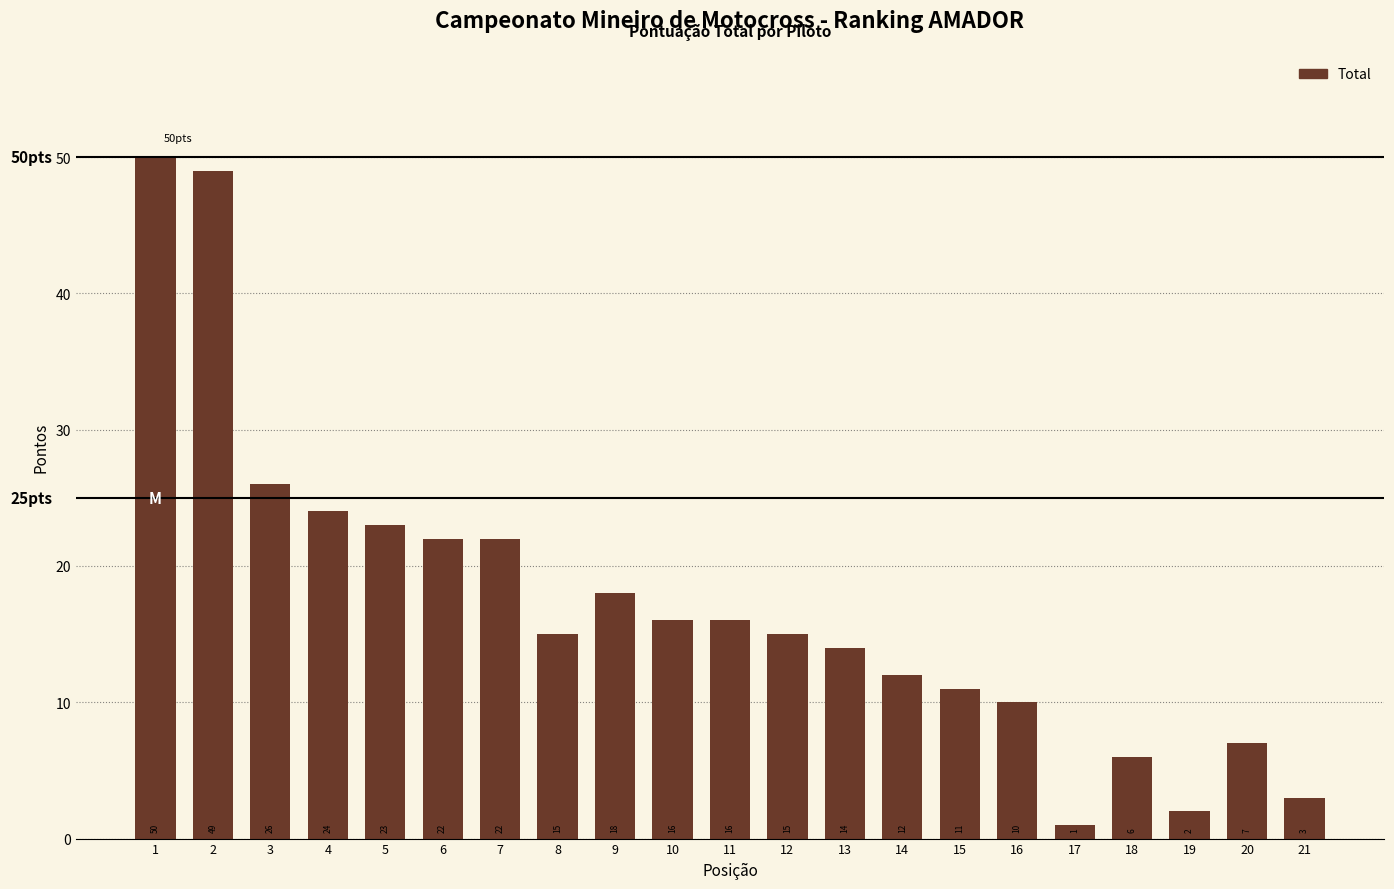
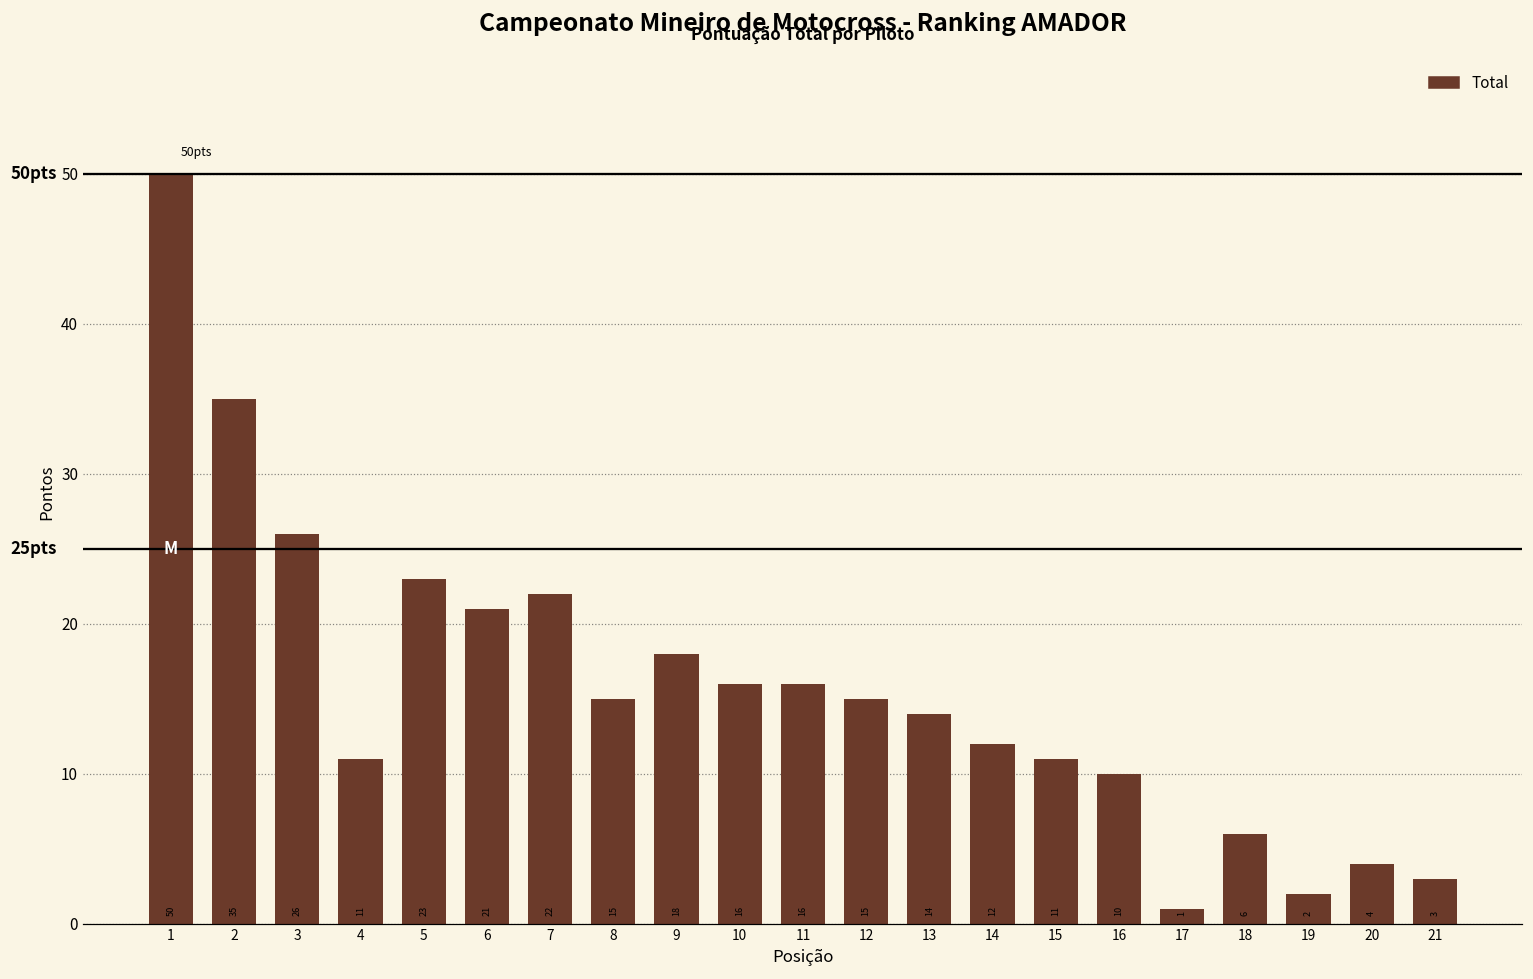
  {
    "1": 50,
-   "2": 49,
+   "2": 35,
    "3": 26,
-   "4": 24,
+   "4": 11,
    "5": 23,
-   "6": 22,
+   "6": 21,
    "7": 22,
    "8": 15,
    "9": 18,
    "10": 16,
    "11": 16,
    "12": 15,
    "13": 14,
    "14": 12,
    "15": 11,
    "16": 10,
    "17": 1,
    "18": 6,
    "19": 2,
-   "20": 7,
+   "20": 4,
    "21": 3
  }
